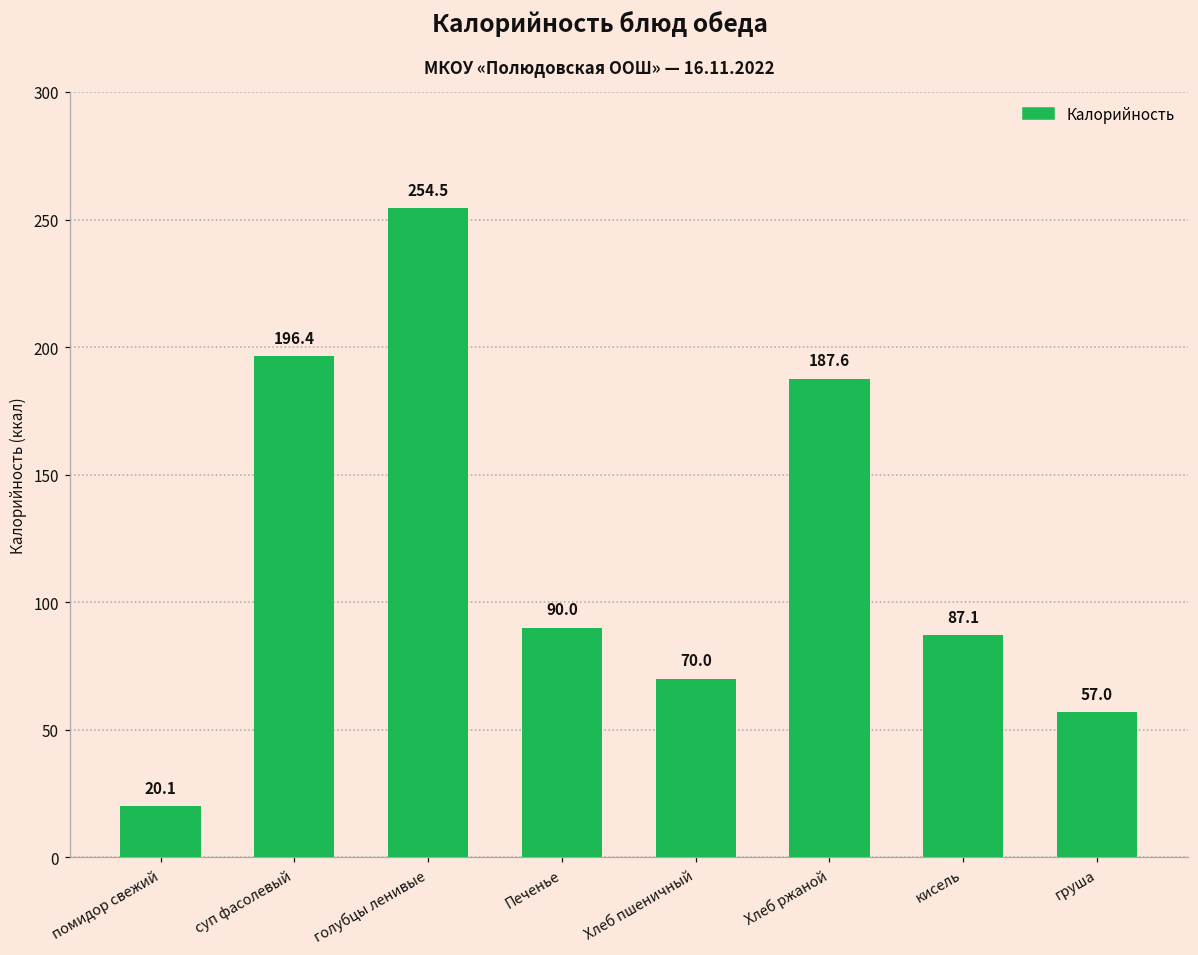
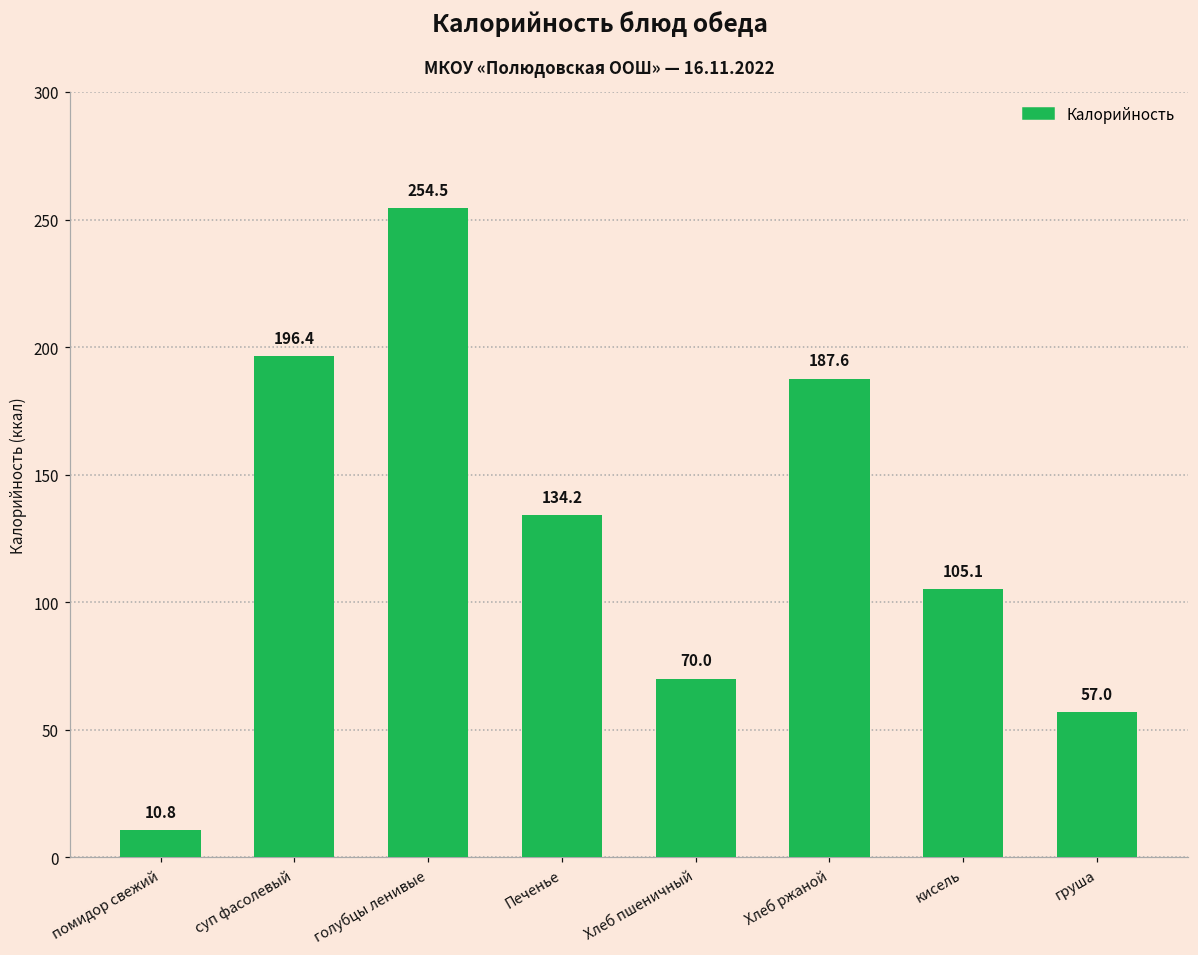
  {
-   "помидор свежий": 20.1,
+   "помидор свежий": 10.8,
    "суп фасолевый": 196.4,
    "голубцы ленивые": 254.5,
-   "Печенье": 90.0,
+   "Печенье": 134.2,
    "Хлеб пшеничный": 70.0,
    "Хлеб ржаной": 187.6,
-   "кисель": 87.1,
+   "кисель": 105.1,
    "груша": 57.0
  }
